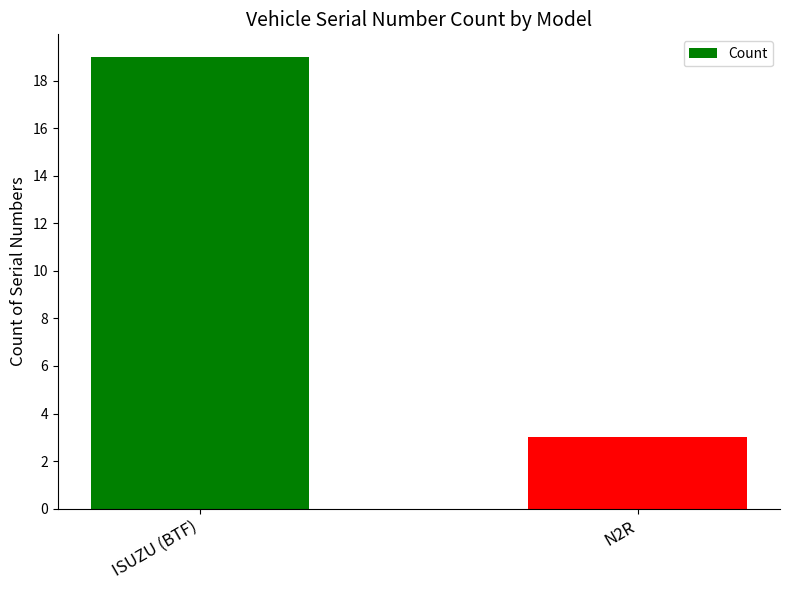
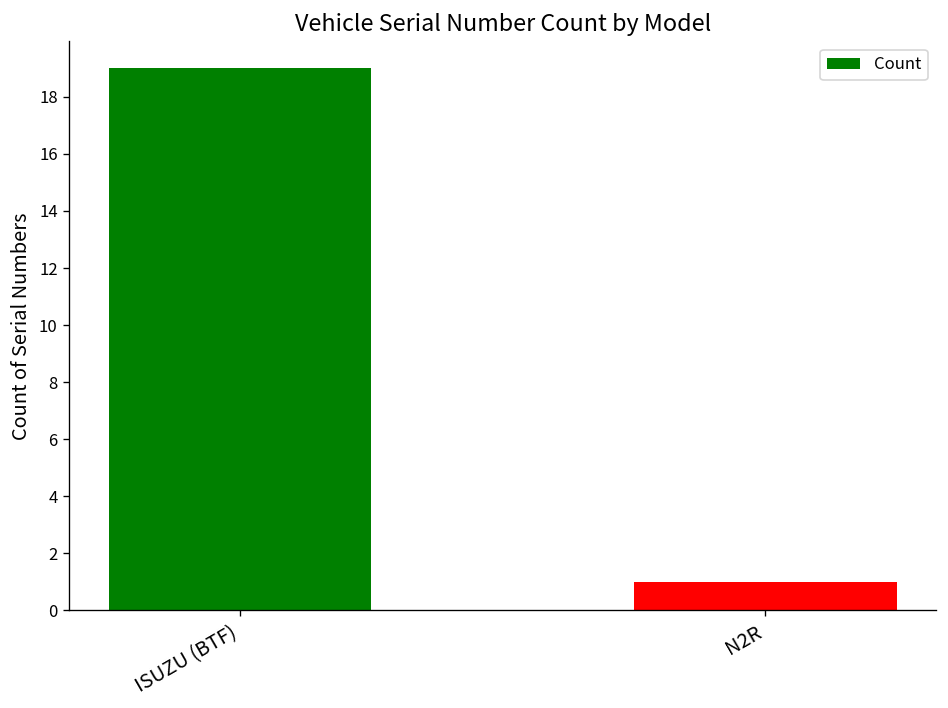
  {
    "ISUZU (BTF)": 19,
-   "N2R": 3
+   "N2R": 1
  }
